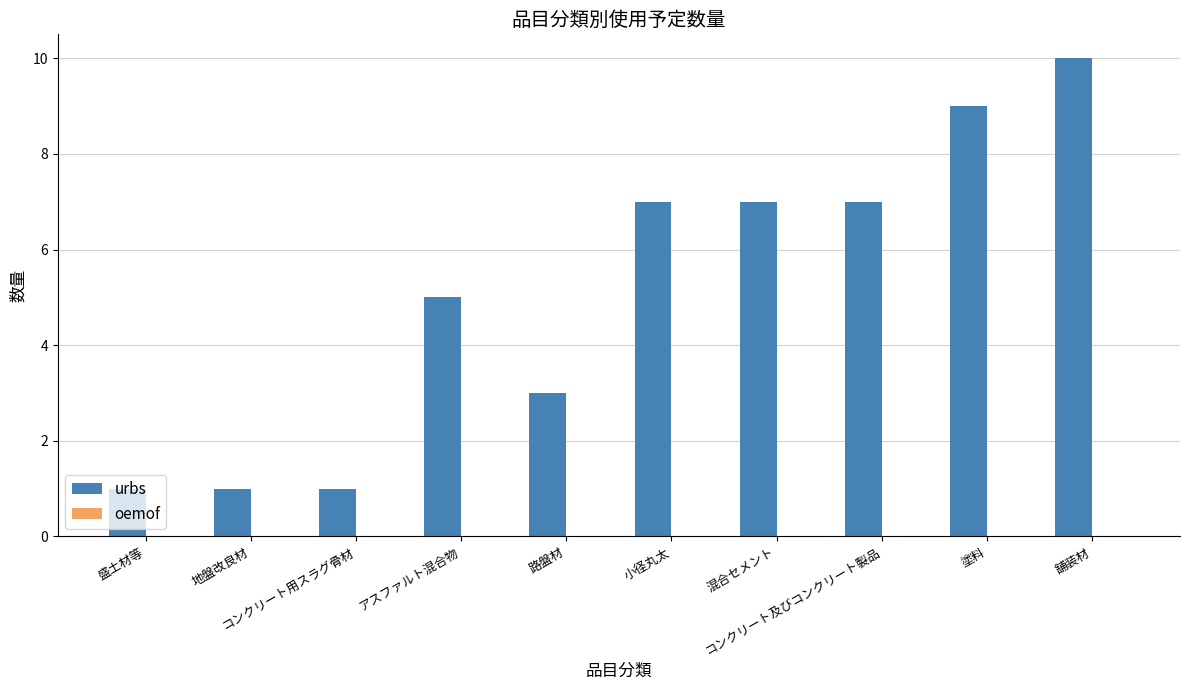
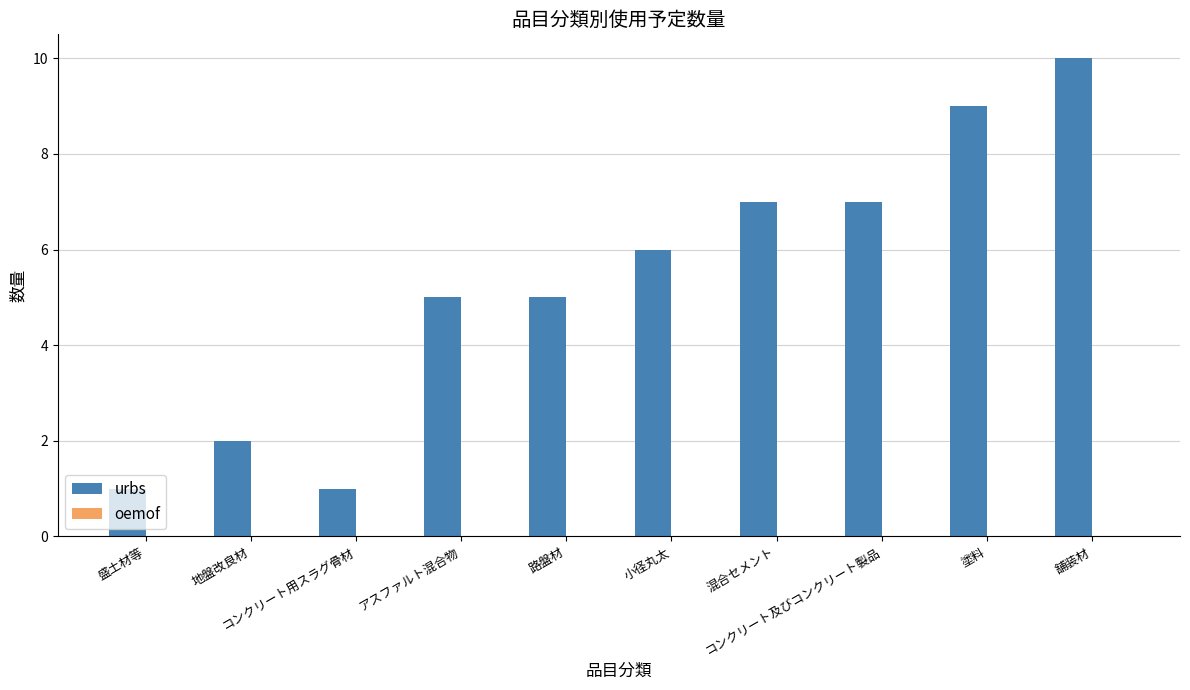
  {
    "urbs": {
-     "地盤改良材": 1,
+     "地盤改良材": 2,
      "コンクリート用スラグ骨材": 1,
      "アスファルト混合物": 5,
-     "路盤材": 3,
-     "小径丸太": 7,
+     "路盤材": 5,
+     "小径丸太": 6,
      "混合セメント": 7,
      "コンクリート及びコンクリート製品": 7,
      "塗料": 9,
      "舗装材": 10
    },
    "oemof": {
      "盛土材等": 0,
      "地盤改良材": 0,
      "コンクリート用スラグ骨材": 0,
      "アスファルト混合物": 0,
      "路盤材": 0,
      "小径丸太": 0,
      "混合セメント": 0,
      "コンクリート及びコンクリート製品": 0,
      "塗料": 0,
      "舗装材": 0
    }
  }
